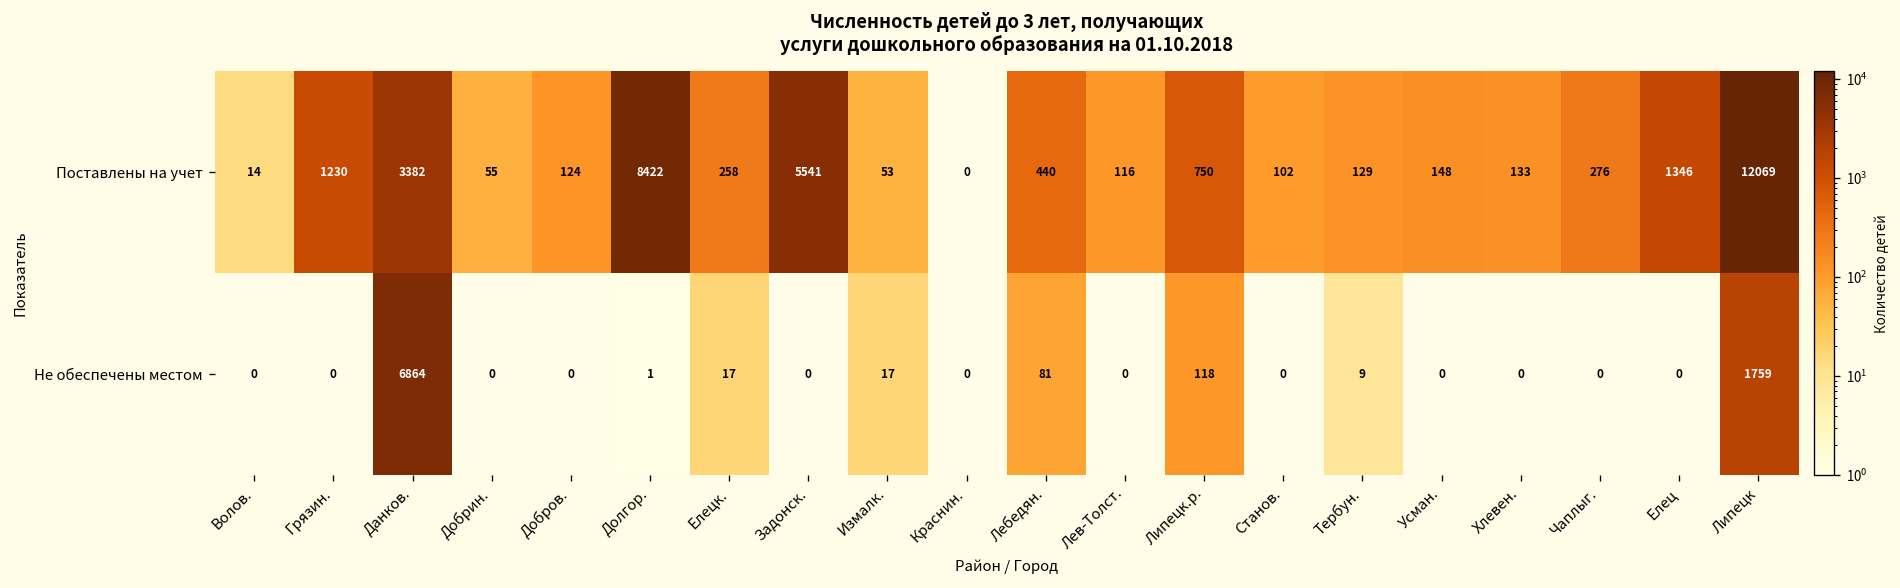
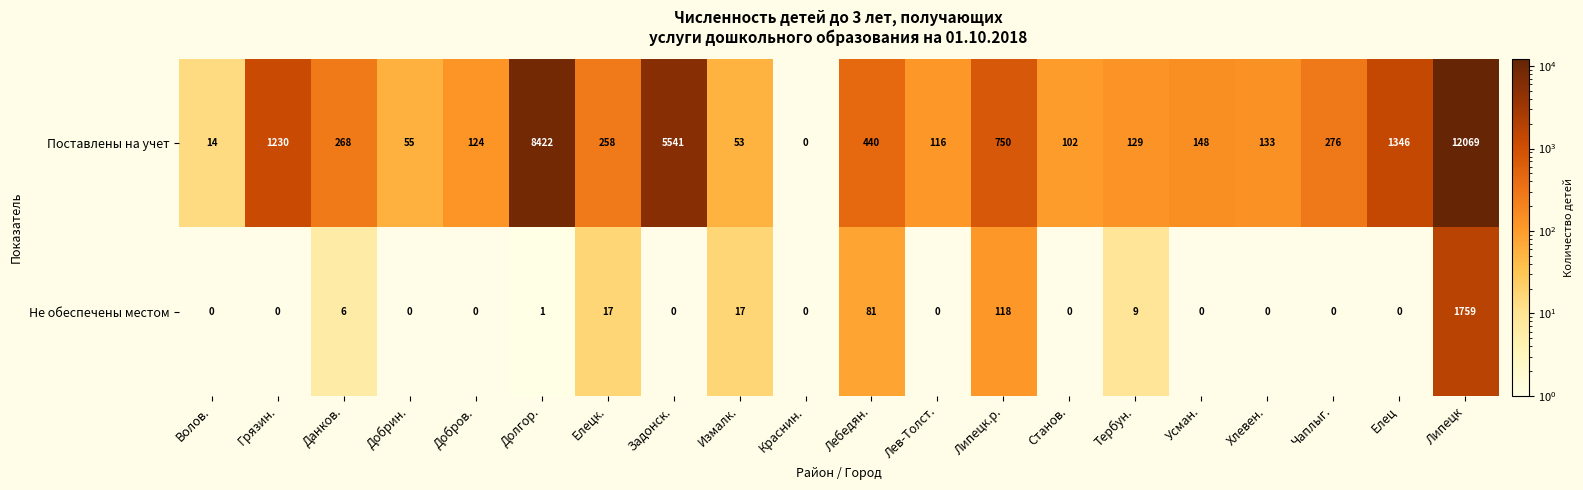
  {
    "Поставлены на учет": {
      "Волов.": 14,
      "Грязин.": 1230,
-     "Данков.": 3382,
+     "Данков.": 268,
      "Добрин.": 55,
      "Добров.": 124,
      "Долгор.": 8422,
      "Елецк.": 258,
      "Задонск.": 5541,
      "Измалк.": 53,
      "Краснин.": 0,
      "Лебедян.": 440,
      "Лев-Толст.": 116,
      "Липецк.р.": 750,
      "Станов.": 102,
      "Тербун.": 129,
      "Усман.": 148,
      "Хлевен.": 133,
      "Чаплыг.": 276,
      "Елец": 1346,
      "Липецк": 12069
    },
    "Не обеспечены местом": {
      "Волов.": 0,
      "Грязин.": 0,
-     "Данков.": 6864,
+     "Данков.": 6,
      "Добрин.": 0,
      "Добров.": 0,
      "Долгор.": 1,
      "Елецк.": 17,
      "Задонск.": 0,
      "Измалк.": 17,
      "Краснин.": 0,
      "Лебедян.": 81,
      "Лев-Толст.": 0,
      "Липецк.р.": 118,
      "Станов.": 0,
      "Тербун.": 9,
      "Усман.": 0,
      "Хлевен.": 0,
      "Чаплыг.": 0,
      "Елец": 0,
      "Липецк": 1759
    }
  }
